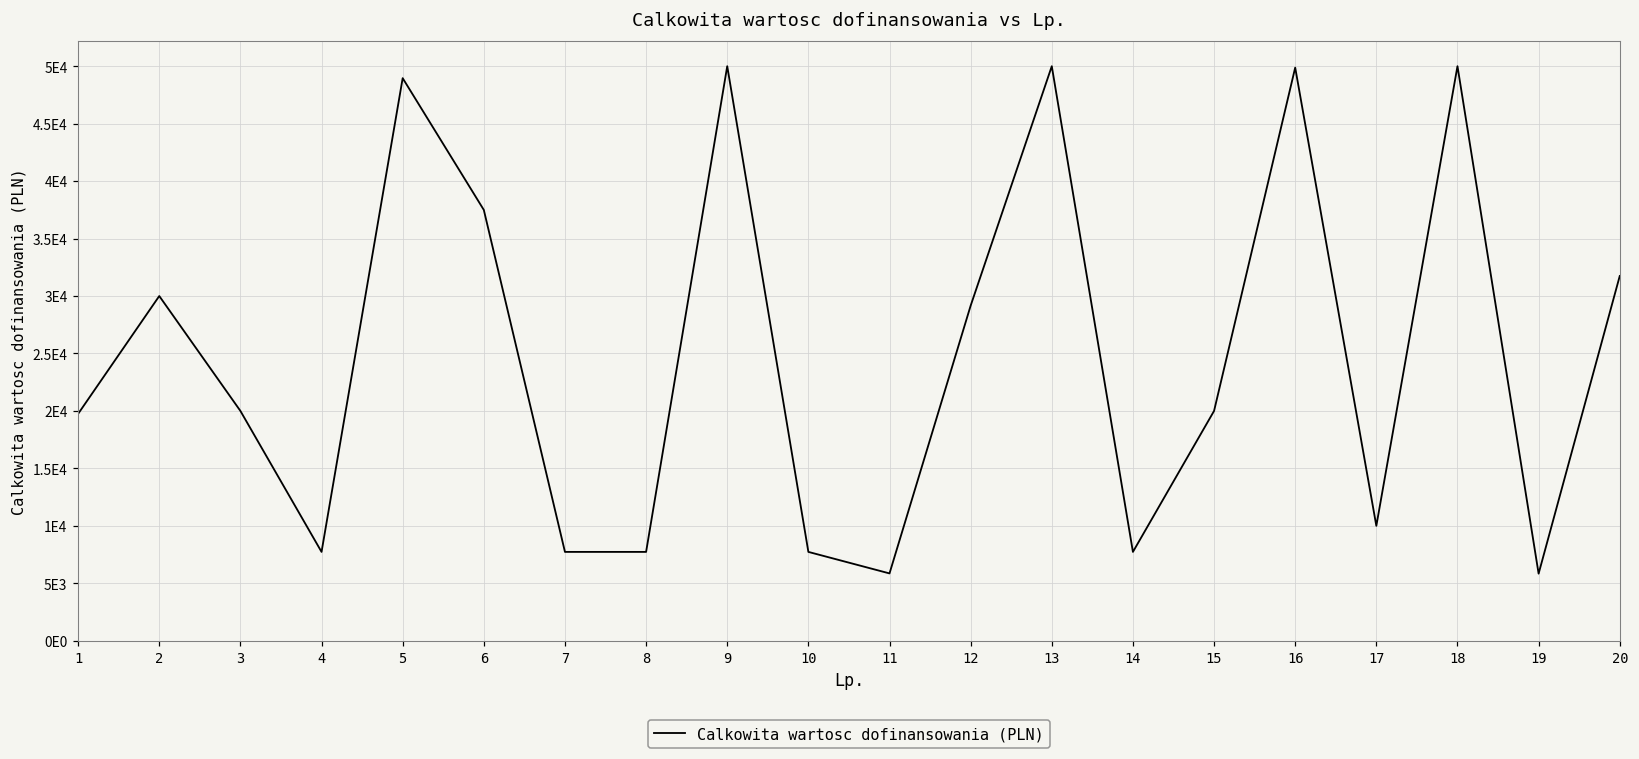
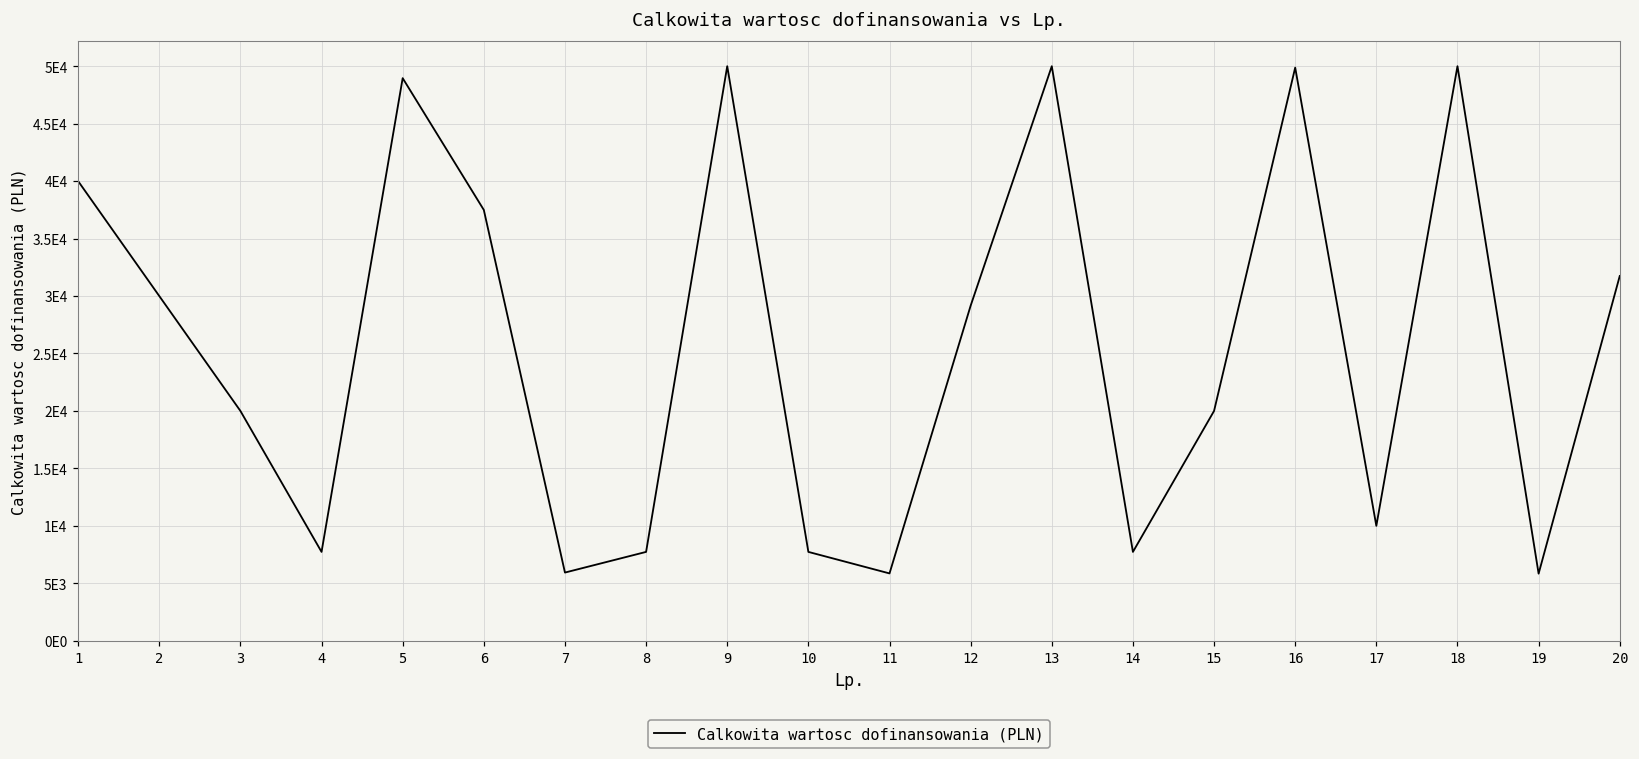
  {
-   "1": 19700,
+   "1": 40000,
    "2": 30000,
    "3": 20000,
    "4": 7700,
    "5": 49000,
    "6": 37500,
-   "7": 7700,
+   "7": 5900,
    "8": 7700,
    "9": 50000,
    "10": 7700,
    "11": 5900,
    "12": 29200,
    "13": 50000,
    "14": 7700,
    "15": 20000,
    "16": 49900,
    "17": 10000,
    "18": 50000,
    "19": 5800,
    "20": 31700
  }
